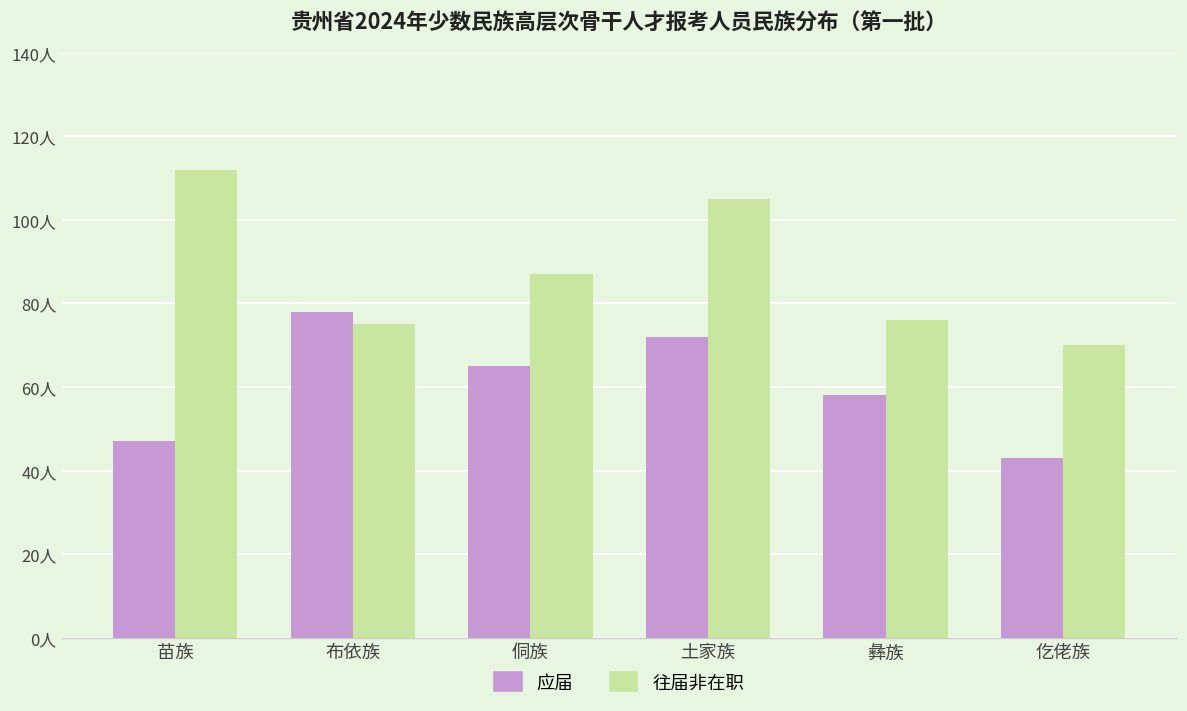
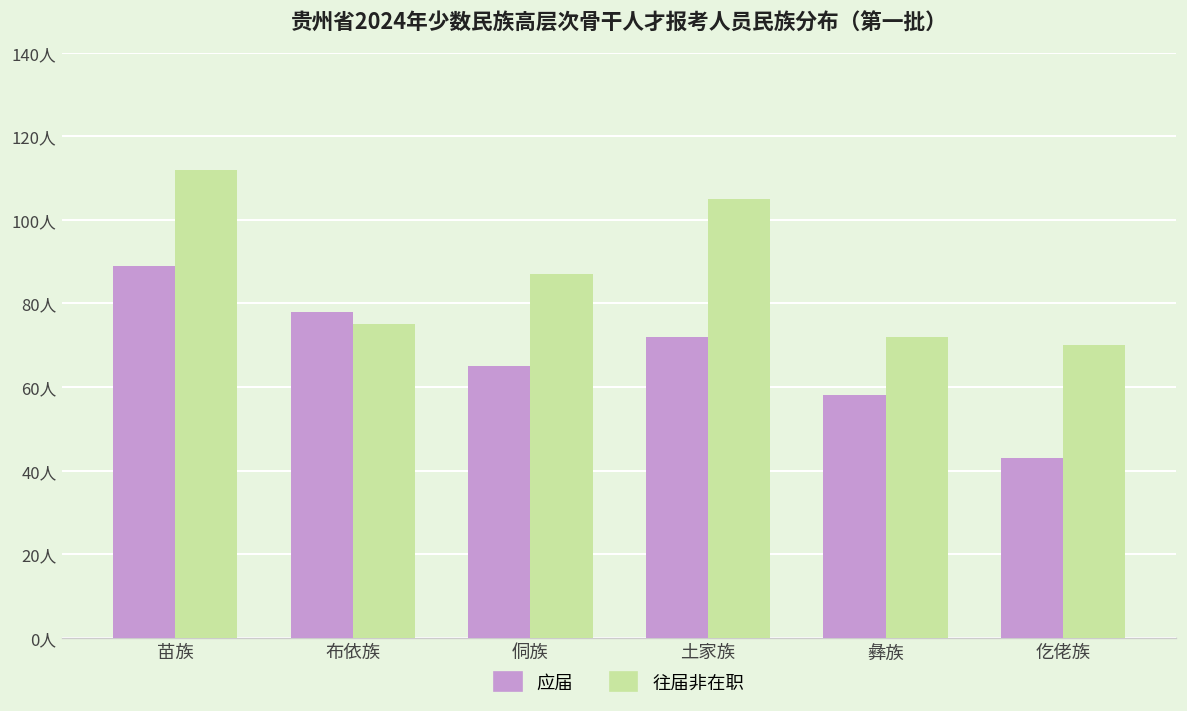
  {
    "应届": {
-     "苗族": "47人",
+     "苗族": "89人",
      "布依族": "78人",
      "侗族": "65人",
      "土家族": "72人",
      "彝族": "58人",
      "仡佬族": "43人"
    },
    "往届非在职": {
      "苗族": "112人",
      "布依族": "75人",
      "侗族": "87人",
      "土家族": "105人",
-     "彝族": "76人",
+     "彝族": "72人",
      "仡佬族": "70人"
    }
  }
